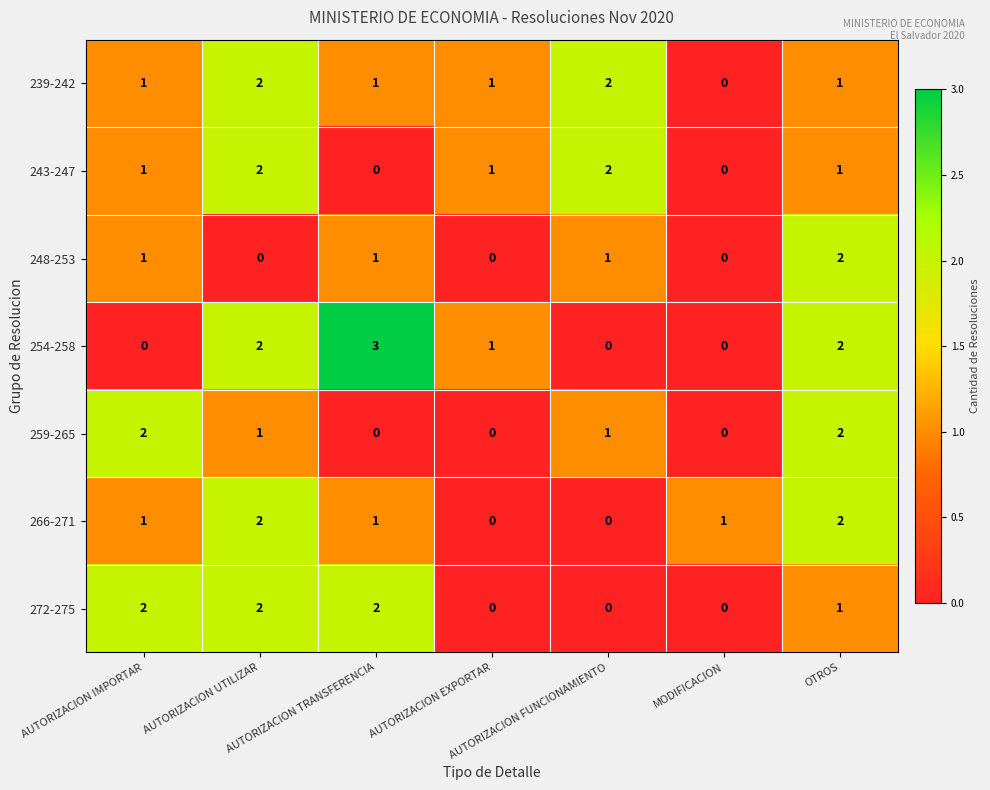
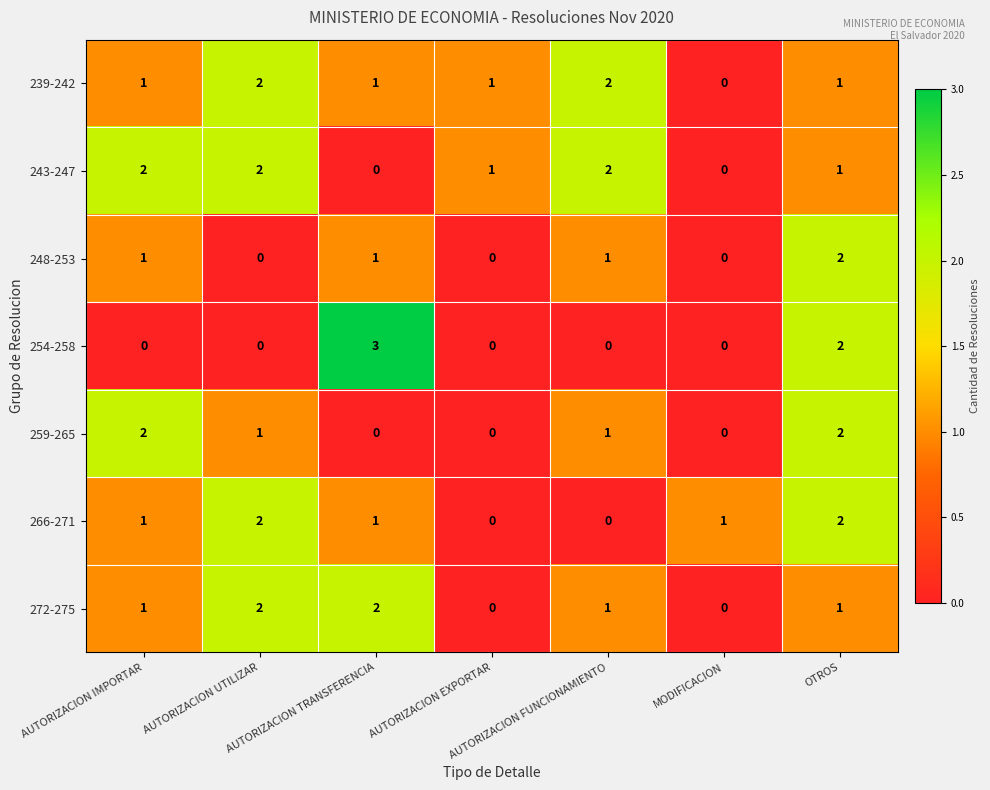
  {
    "239-242": {
      "AUTORIZACION IMPORTAR": 1,
      "AUTORIZACION UTILIZAR": 2,
      "AUTORIZACION TRANSFERENCIA": 1,
      "AUTORIZACION EXPORTAR": 1,
      "AUTORIZACION FUNCIONAMIENTO": 2,
      "MODIFICACION": 0,
      "OTROS": 1
    },
    "243-247": {
-     "AUTORIZACION IMPORTAR": 1,
+     "AUTORIZACION IMPORTAR": 2,
      "AUTORIZACION UTILIZAR": 2,
      "AUTORIZACION TRANSFERENCIA": 0,
      "AUTORIZACION EXPORTAR": 1,
      "AUTORIZACION FUNCIONAMIENTO": 2,
      "MODIFICACION": 0,
      "OTROS": 1
    },
    "248-253": {
      "AUTORIZACION IMPORTAR": 1,
      "AUTORIZACION UTILIZAR": 0,
      "AUTORIZACION TRANSFERENCIA": 1,
      "AUTORIZACION EXPORTAR": 0,
      "AUTORIZACION FUNCIONAMIENTO": 1,
      "MODIFICACION": 0,
      "OTROS": 2
    },
    "254-258": {
      "AUTORIZACION IMPORTAR": 0,
-     "AUTORIZACION UTILIZAR": 2,
+     "AUTORIZACION UTILIZAR": 0,
      "AUTORIZACION TRANSFERENCIA": 3,
-     "AUTORIZACION EXPORTAR": 1,
+     "AUTORIZACION EXPORTAR": 0,
      "AUTORIZACION FUNCIONAMIENTO": 0,
      "MODIFICACION": 0,
      "OTROS": 2
    },
    "259-265": {
      "AUTORIZACION IMPORTAR": 2,
      "AUTORIZACION UTILIZAR": 1,
      "AUTORIZACION TRANSFERENCIA": 0,
      "AUTORIZACION EXPORTAR": 0,
      "AUTORIZACION FUNCIONAMIENTO": 1,
      "MODIFICACION": 0,
      "OTROS": 2
    },
    "266-271": {
      "AUTORIZACION IMPORTAR": 1,
      "AUTORIZACION UTILIZAR": 2,
      "AUTORIZACION TRANSFERENCIA": 1,
      "AUTORIZACION EXPORTAR": 0,
      "AUTORIZACION FUNCIONAMIENTO": 0,
      "MODIFICACION": 1,
      "OTROS": 2
    },
    "272-275": {
-     "AUTORIZACION IMPORTAR": 2,
+     "AUTORIZACION IMPORTAR": 1,
      "AUTORIZACION UTILIZAR": 2,
      "AUTORIZACION TRANSFERENCIA": 2,
      "AUTORIZACION EXPORTAR": 0,
-     "AUTORIZACION FUNCIONAMIENTO": 0,
+     "AUTORIZACION FUNCIONAMIENTO": 1,
      "MODIFICACION": 0,
      "OTROS": 1
    }
  }
